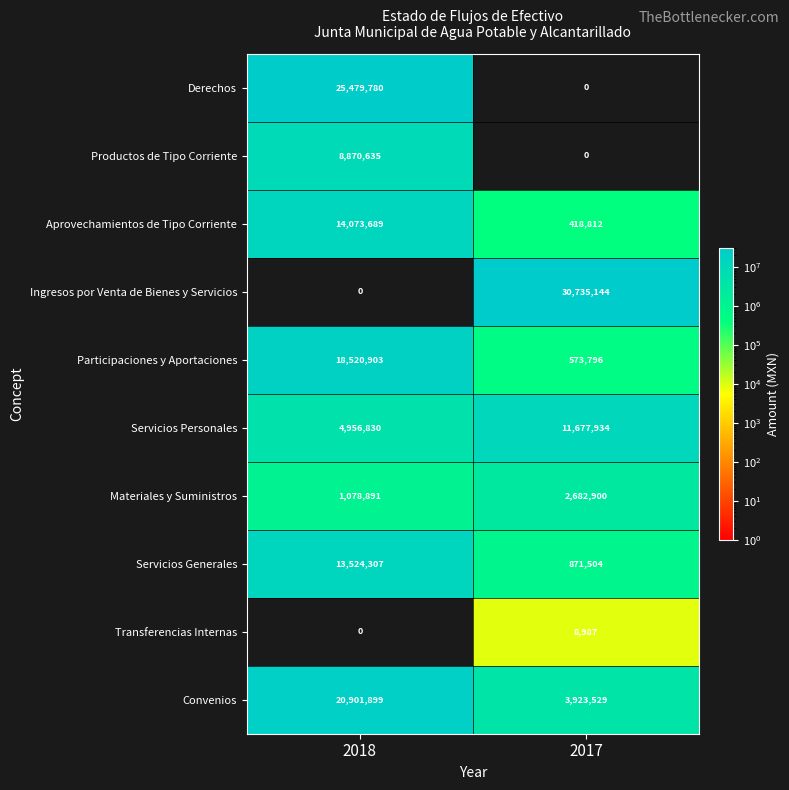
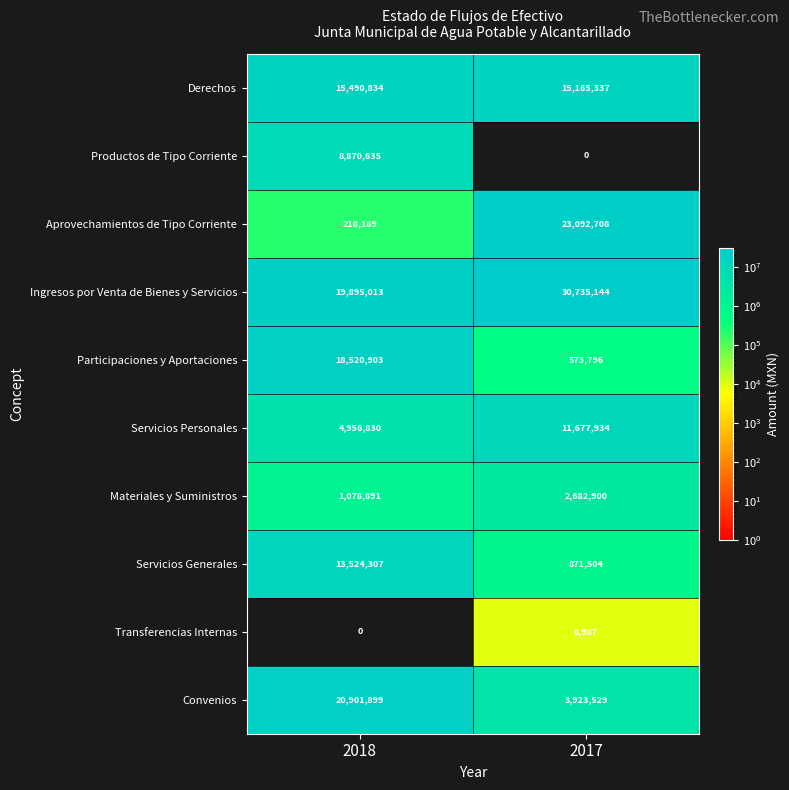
  {
    "Derechos": {
-     "2018": "25,479,780",
-     "2017": "0"
+     "2018": "15,490,834",
+     "2017": "15,165,337"
    },
    "Productos de Tipo Corriente": {
      "2018": "8,870,635",
      "2017": "0"
    },
    "Aprovechamientos de Tipo Corriente": {
-     "2018": "14,073,689",
-     "2017": "418,812"
+     "2018": "218,189",
+     "2017": "23,092,708"
    },
    "Ingresos por Venta de Bienes y Servicios": {
-     "2018": "0",
+     "2018": "19,895,013",
      "2017": "30,735,144"
    },
    "Participaciones y Aportaciones": {
      "2018": "18,520,903",
      "2017": "573,796"
    },
    "Servicios Personales": {
      "2018": "4,956,830",
      "2017": "11,677,934"
    },
    "Materiales y Suministros": {
      "2018": "1,078,891",
      "2017": "2,682,900"
    },
    "Servicios Generales": {
      "2018": "13,524,307",
      "2017": "871,504"
    },
    "Transferencias Internas": {
      "2018": "0",
      "2017": "8,987"
    },
    "Convenios": {
      "2018": "20,901,899",
      "2017": "3,923,529"
    }
  }
